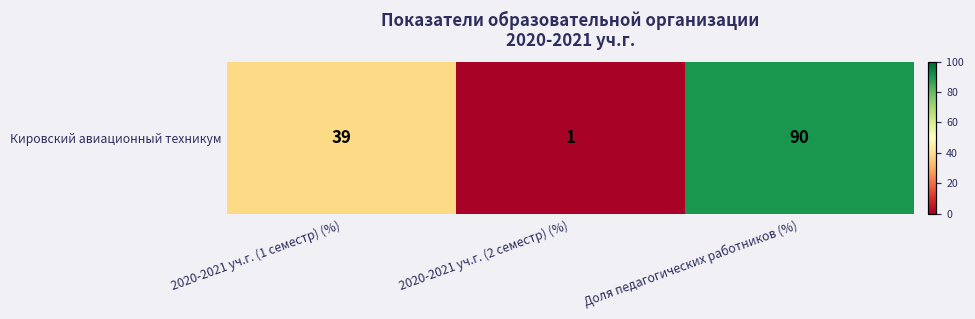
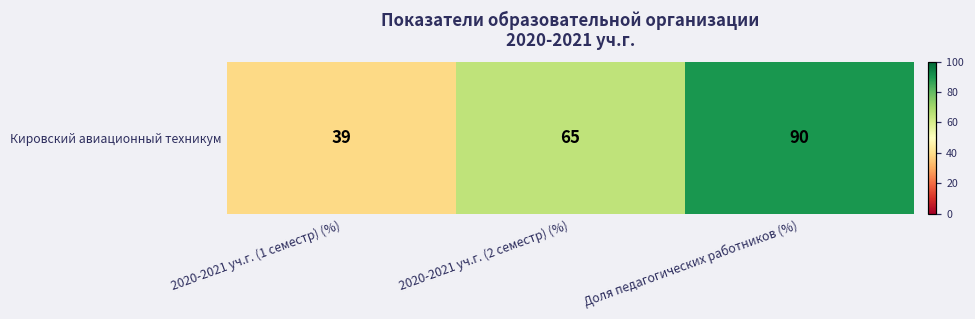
  {
    "Кировский авиационный техникум": {
      "2020-2021 уч.г. (1 семестр) (%)": 39,
-     "2020-2021 уч.г. (2 семестр) (%)": 1,
+     "2020-2021 уч.г. (2 семестр) (%)": 65,
      "Доля педагогических работников (%)": 90
    }
  }
